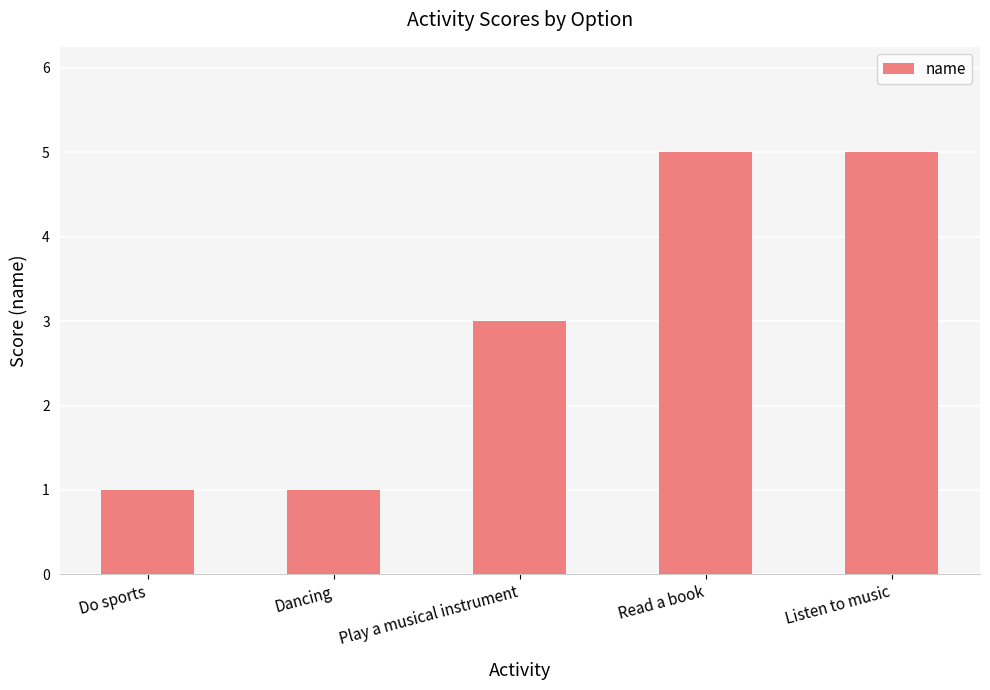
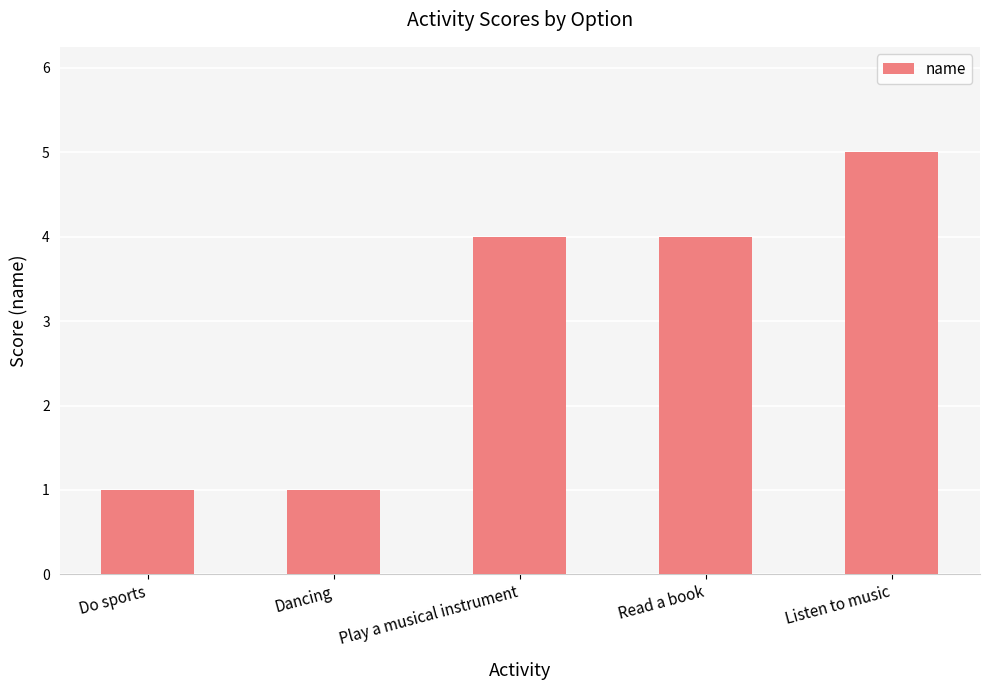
  {
    "Do sports": 1,
    "Dancing": 1,
-   "Play a musical instrument": 3,
-   "Read a book": 5,
+   "Play a musical instrument": 4,
+   "Read a book": 4,
    "Listen to music": 5
  }
